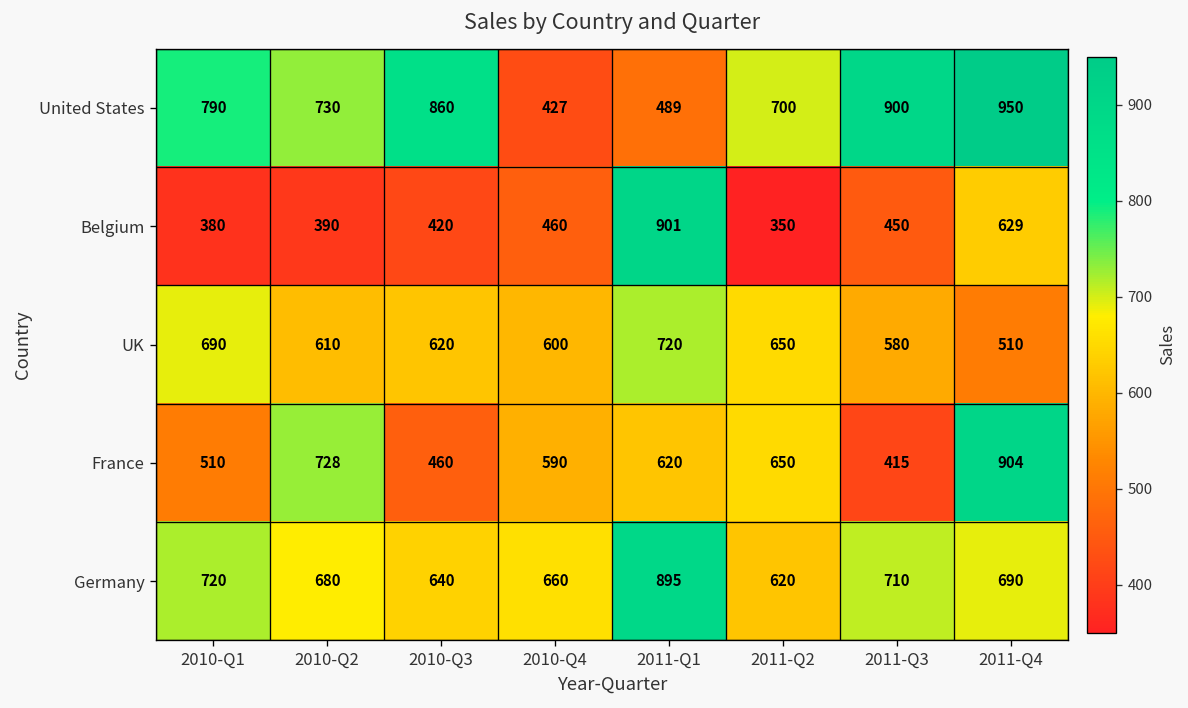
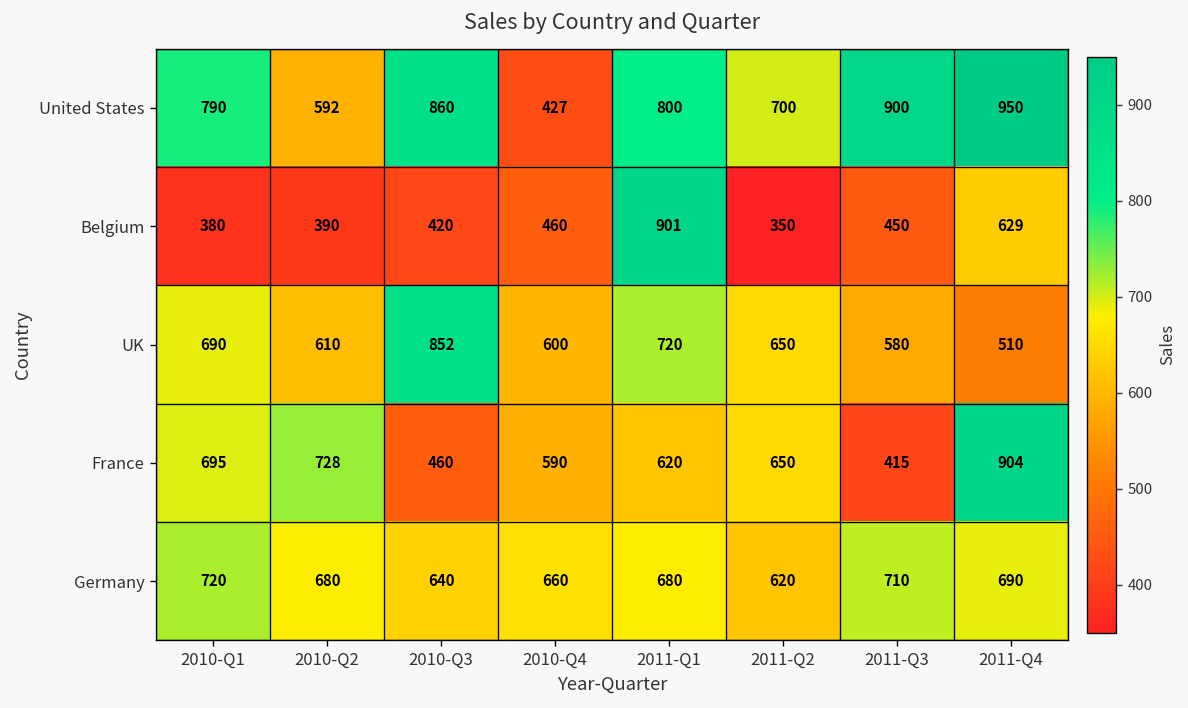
  {
    "United States": {
      "2010-Q1": 790,
-     "2010-Q2": 730,
+     "2010-Q2": 592,
      "2010-Q3": 860,
      "2010-Q4": 427,
-     "2011-Q1": 489,
+     "2011-Q1": 800,
      "2011-Q2": 700,
      "2011-Q3": 900,
      "2011-Q4": 950
    },
    "Belgium": {
      "2010-Q1": 380,
      "2010-Q2": 390,
      "2010-Q3": 420,
      "2010-Q4": 460,
      "2011-Q1": 901,
      "2011-Q2": 350,
      "2011-Q3": 450,
      "2011-Q4": 629
    },
    "UK": {
      "2010-Q1": 690,
      "2010-Q2": 610,
-     "2010-Q3": 620,
+     "2010-Q3": 852,
      "2010-Q4": 600,
      "2011-Q1": 720,
      "2011-Q2": 650,
      "2011-Q3": 580,
      "2011-Q4": 510
    },
    "France": {
-     "2010-Q1": 510,
+     "2010-Q1": 695,
      "2010-Q2": 728,
      "2010-Q3": 460,
      "2010-Q4": 590,
      "2011-Q1": 620,
      "2011-Q2": 650,
      "2011-Q3": 415,
      "2011-Q4": 904
    },
    "Germany": {
      "2010-Q1": 720,
      "2010-Q2": 680,
      "2010-Q3": 640,
      "2010-Q4": 660,
-     "2011-Q1": 895,
+     "2011-Q1": 680,
      "2011-Q2": 620,
      "2011-Q3": 710,
      "2011-Q4": 690
    }
  }
